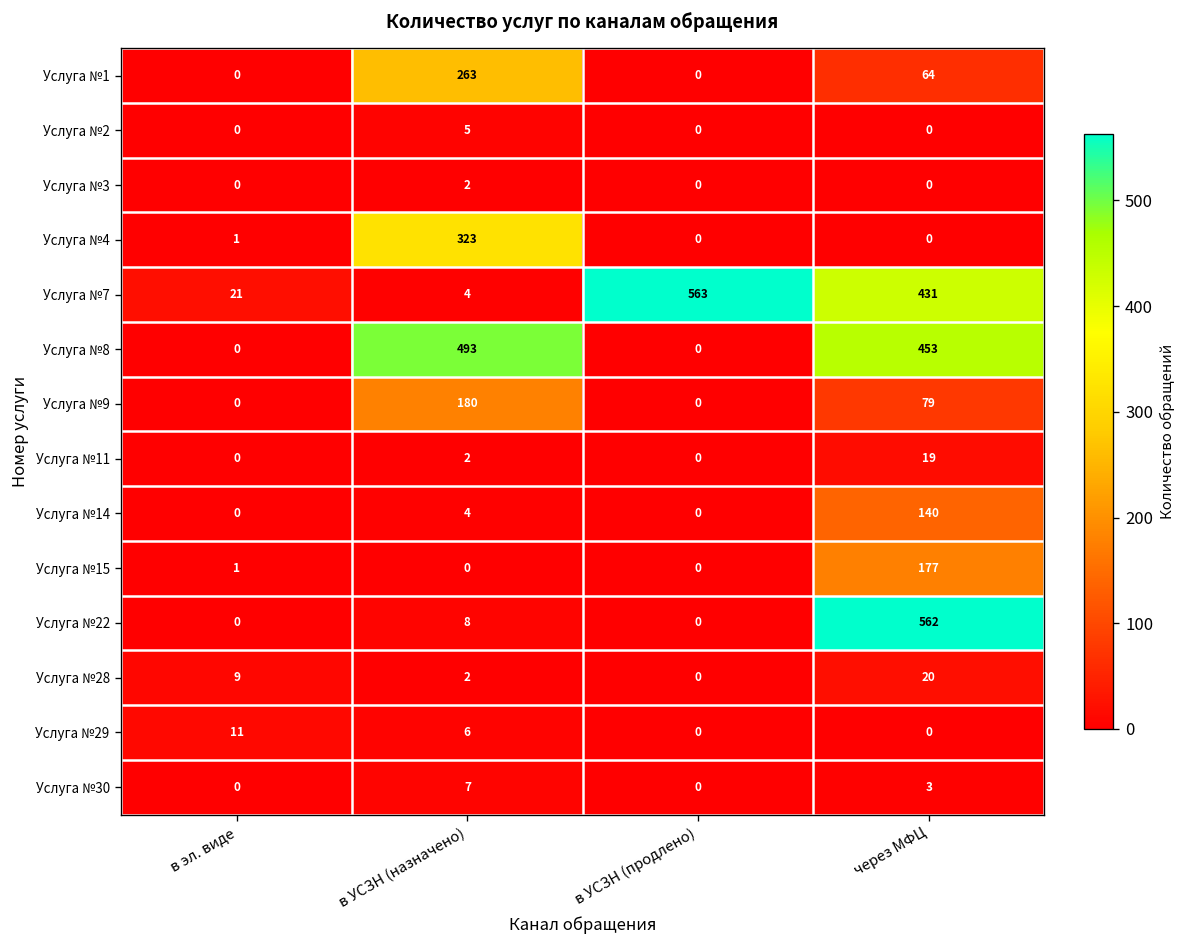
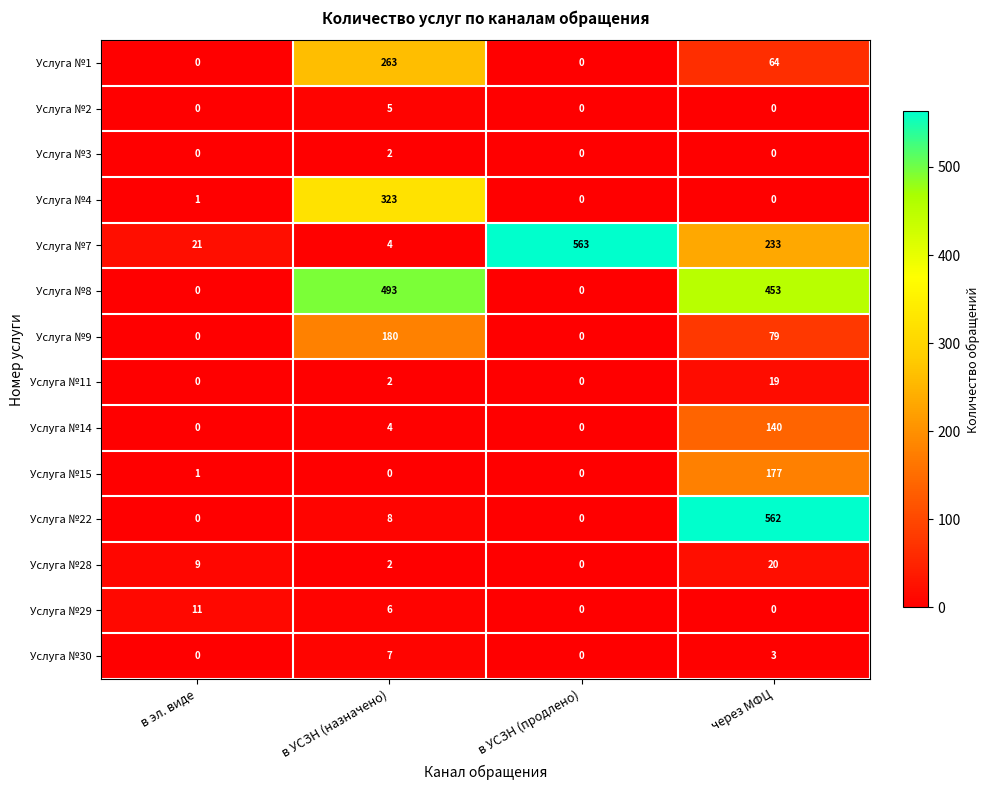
  {
    "Услуга №1": {
      "в эл. виде": 0,
      "в УСЗН (назначено)": 263,
      "в УСЗН (продлено)": 0,
      "через МФЦ": 64
    },
    "Услуга №2": {
      "в эл. виде": 0,
      "в УСЗН (назначено)": 5,
      "в УСЗН (продлено)": 0,
      "через МФЦ": 0
    },
    "Услуга №3": {
      "в эл. виде": 0,
      "в УСЗН (назначено)": 2,
      "в УСЗН (продлено)": 0,
      "через МФЦ": 0
    },
    "Услуга №4": {
      "в эл. виде": 1,
      "в УСЗН (назначено)": 323,
      "в УСЗН (продлено)": 0,
      "через МФЦ": 0
    },
    "Услуга №7": {
      "в эл. виде": 21,
      "в УСЗН (назначено)": 4,
      "в УСЗН (продлено)": 563,
-     "через МФЦ": 431
+     "через МФЦ": 233
    },
    "Услуга №8": {
      "в эл. виде": 0,
      "в УСЗН (назначено)": 493,
      "в УСЗН (продлено)": 0,
      "через МФЦ": 453
    },
    "Услуга №9": {
      "в эл. виде": 0,
      "в УСЗН (назначено)": 180,
      "в УСЗН (продлено)": 0,
      "через МФЦ": 79
    },
    "Услуга №11": {
      "в эл. виде": 0,
      "в УСЗН (назначено)": 2,
      "в УСЗН (продлено)": 0,
      "через МФЦ": 19
    },
    "Услуга №14": {
      "в эл. виде": 0,
      "в УСЗН (назначено)": 4,
      "в УСЗН (продлено)": 0,
      "через МФЦ": 140
    },
    "Услуга №15": {
      "в эл. виде": 1,
      "в УСЗН (назначено)": 0,
      "в УСЗН (продлено)": 0,
      "через МФЦ": 177
    },
    "Услуга №22": {
      "в эл. виде": 0,
      "в УСЗН (назначено)": 8,
      "в УСЗН (продлено)": 0,
      "через МФЦ": 562
    },
    "Услуга №28": {
      "в эл. виде": 9,
      "в УСЗН (назначено)": 2,
      "в УСЗН (продлено)": 0,
      "через МФЦ": 20
    },
    "Услуга №29": {
      "в эл. виде": 11,
      "в УСЗН (назначено)": 6,
      "в УСЗН (продлено)": 0,
      "через МФЦ": 0
    },
    "Услуга №30": {
      "в эл. виде": 0,
      "в УСЗН (назначено)": 7,
      "в УСЗН (продлено)": 0,
      "через МФЦ": 3
    }
  }
